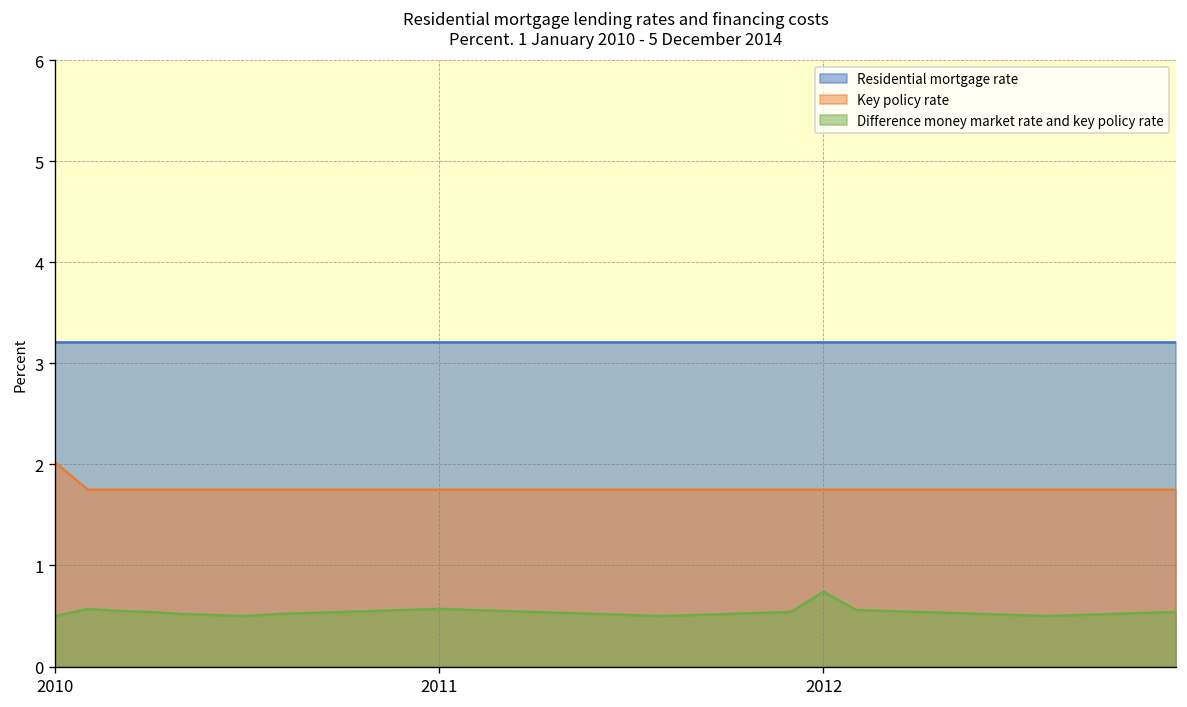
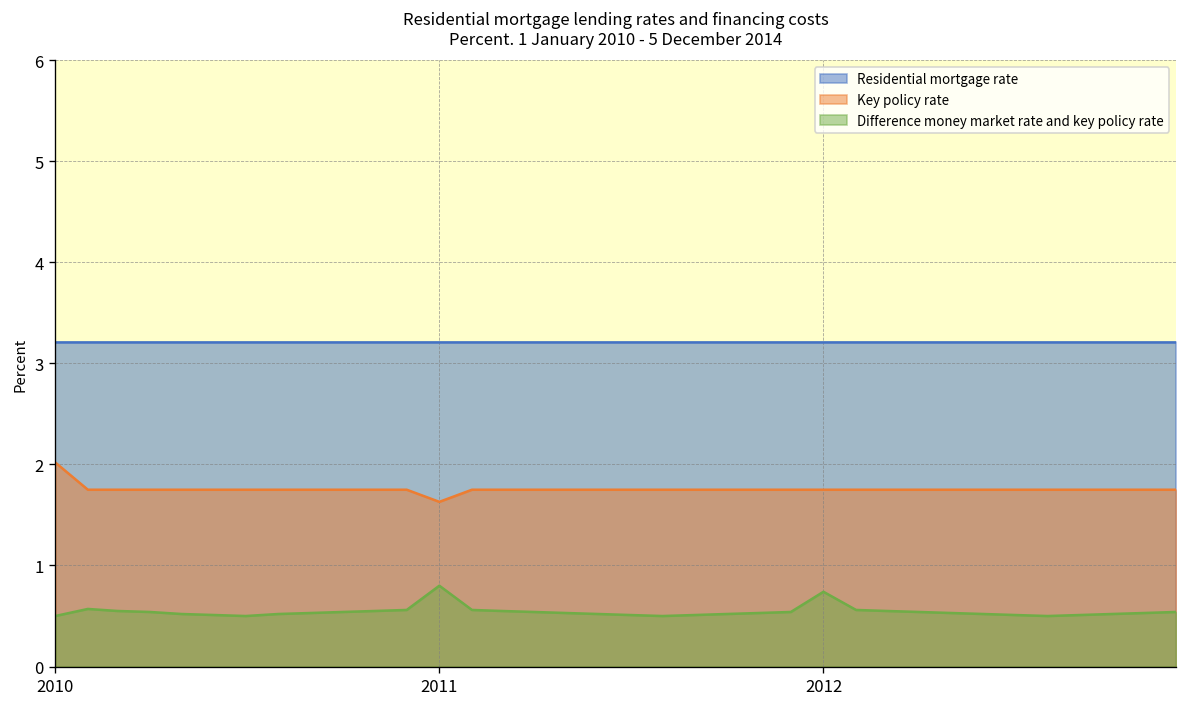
  {
    "Residential mortgage rate": {
      "2010": 3.2,
      "2011": 3.2,
      "2012": 3.2
    },
    "Key policy rate": {
      "2010": 2.0,
-     "2011": 1.8,
+     "2011": 1.6,
      "2012": 1.8
    },
    "Difference money market rate and key policy rate": {
      "2010": 0.5,
-     "2011": 0.6,
+     "2011": 0.8,
      "2012": 0.7
    }
  }
